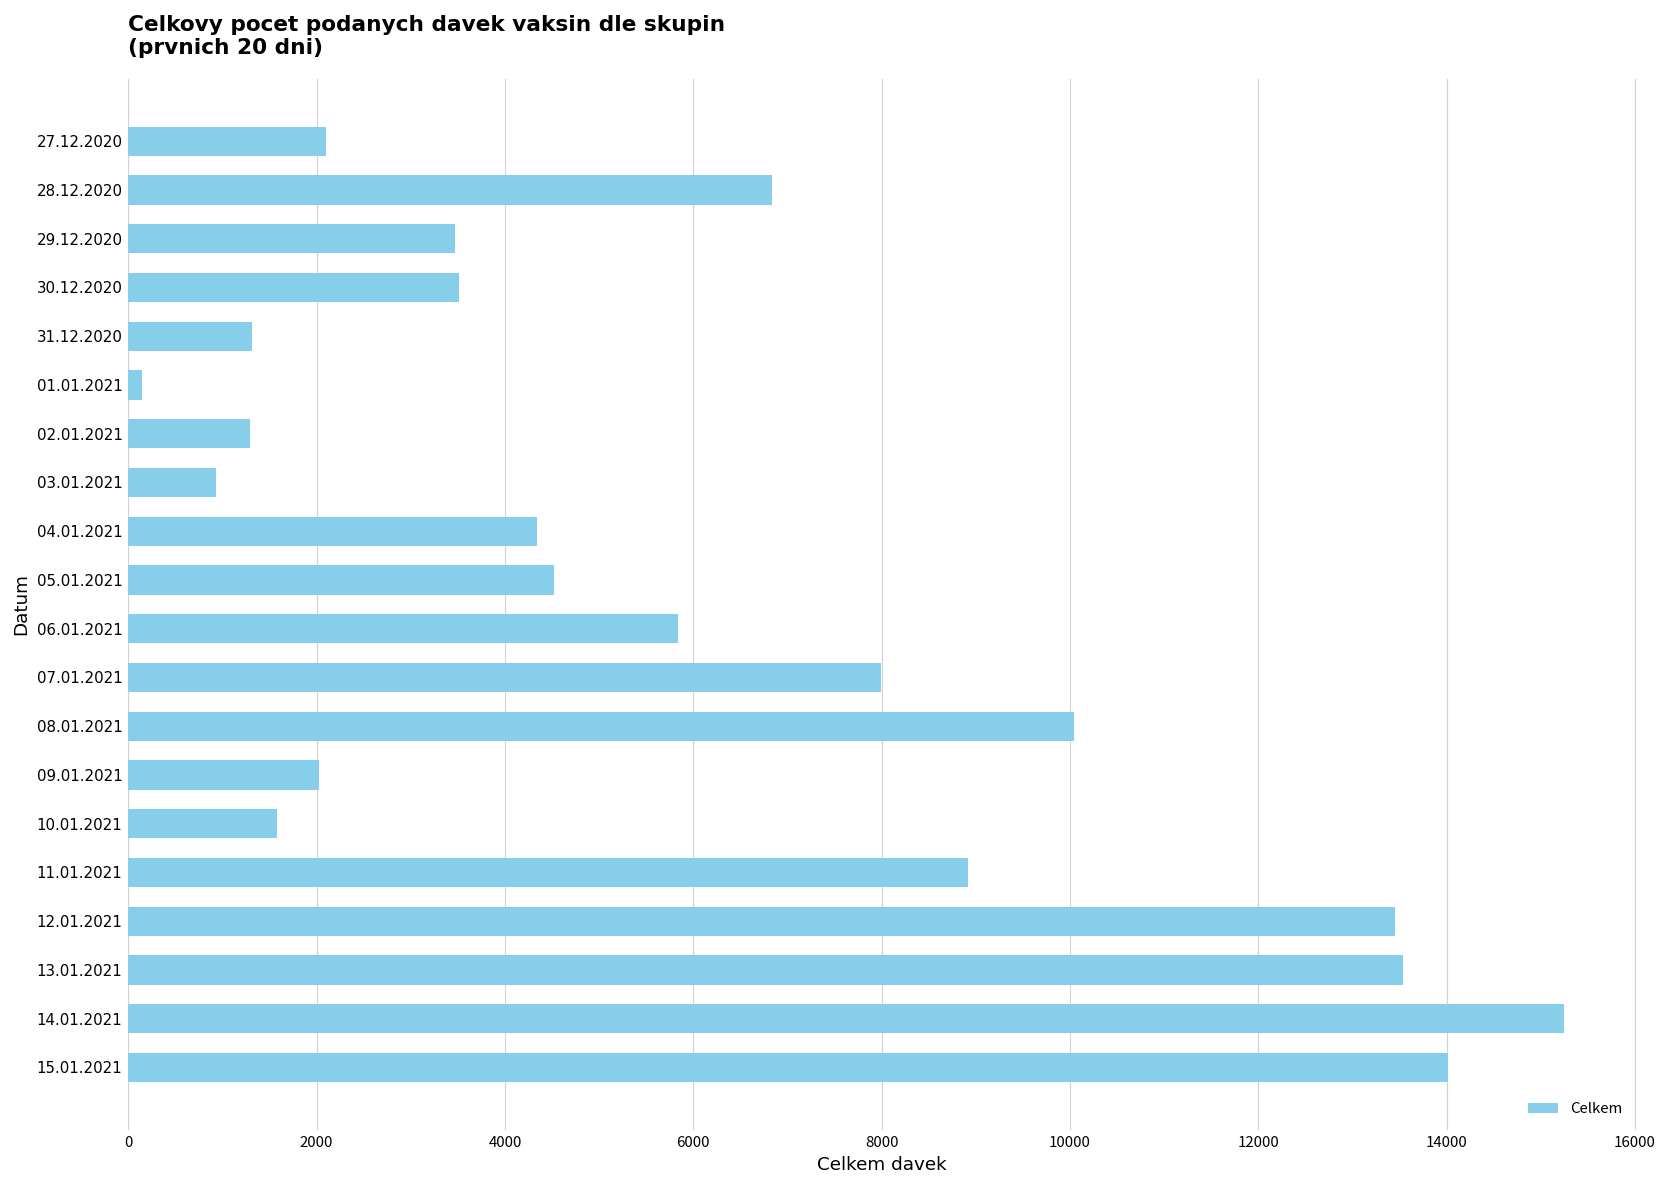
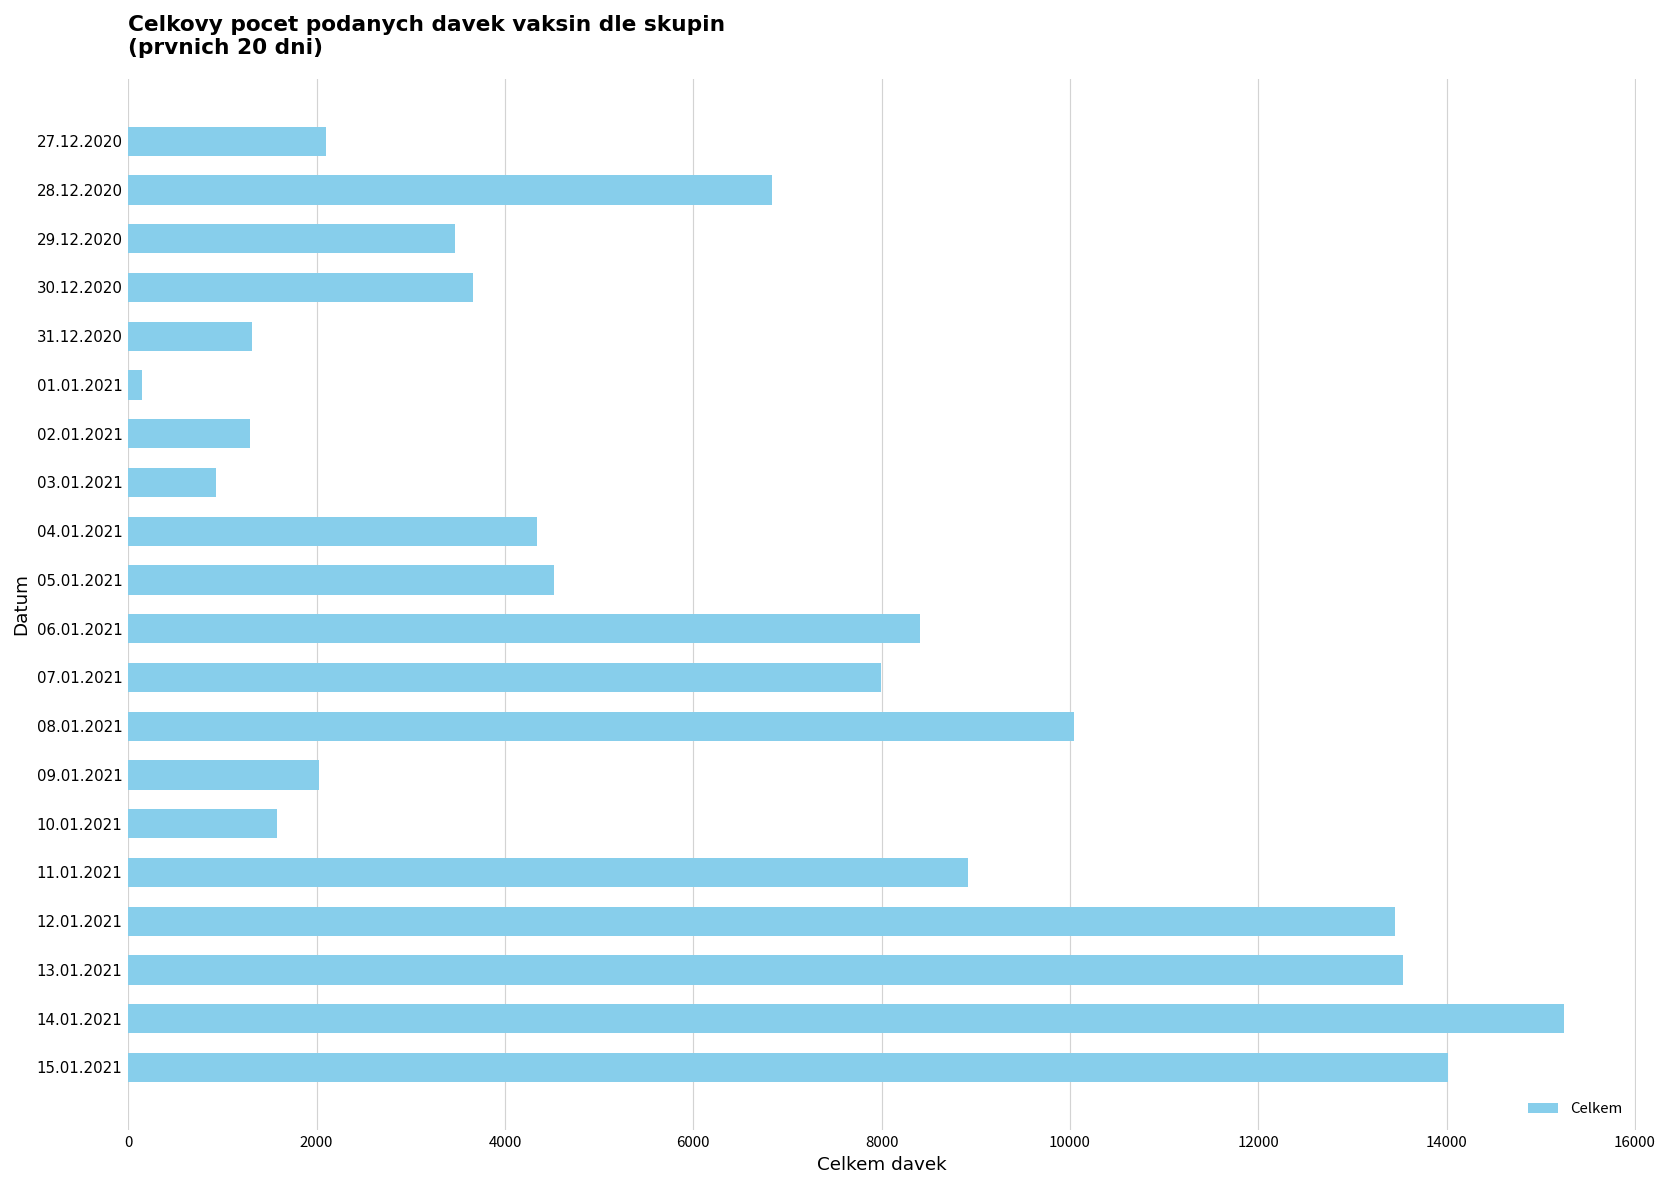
  {
    "27.12.2020": 2100,
    "28.12.2020": 6800,
    "29.12.2020": 3500,
-   "30.12.2020": 3500,
+   "30.12.2020": 3700,
    "31.12.2020": 1300,
    "01.01.2021": 100,
    "02.01.2021": 1300,
    "03.01.2021": 900,
    "04.01.2021": 4300,
    "05.01.2021": 4500,
-   "06.01.2021": 5800,
+   "06.01.2021": 8400,
    "07.01.2021": 8000,
    "08.01.2021": 10000,
    "09.01.2021": 2000,
    "10.01.2021": 1600,
    "11.01.2021": 8900,
    "12.01.2021": 13500,
    "13.01.2021": 13500,
    "14.01.2021": 15200,
    "15.01.2021": 14000
  }
